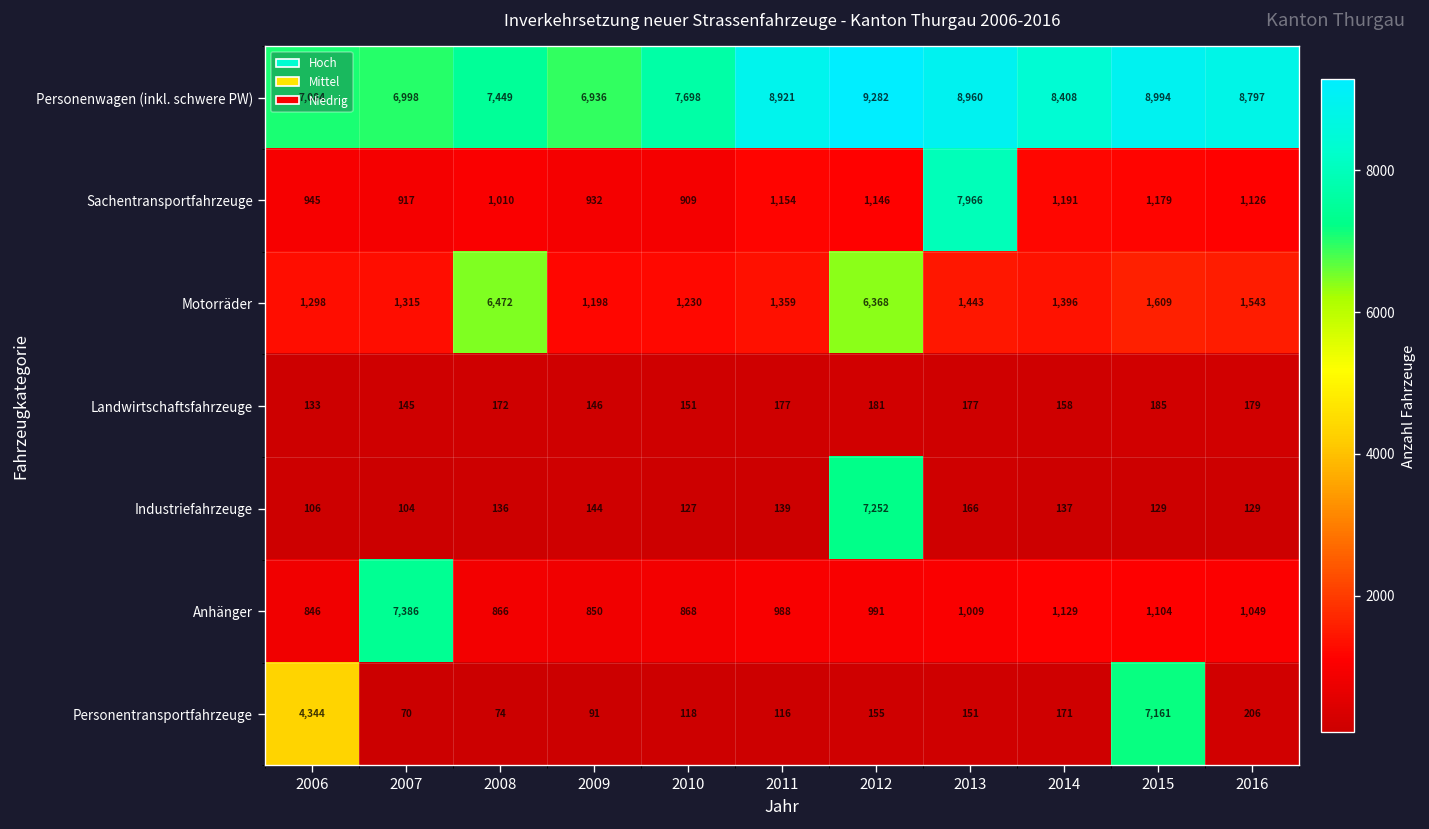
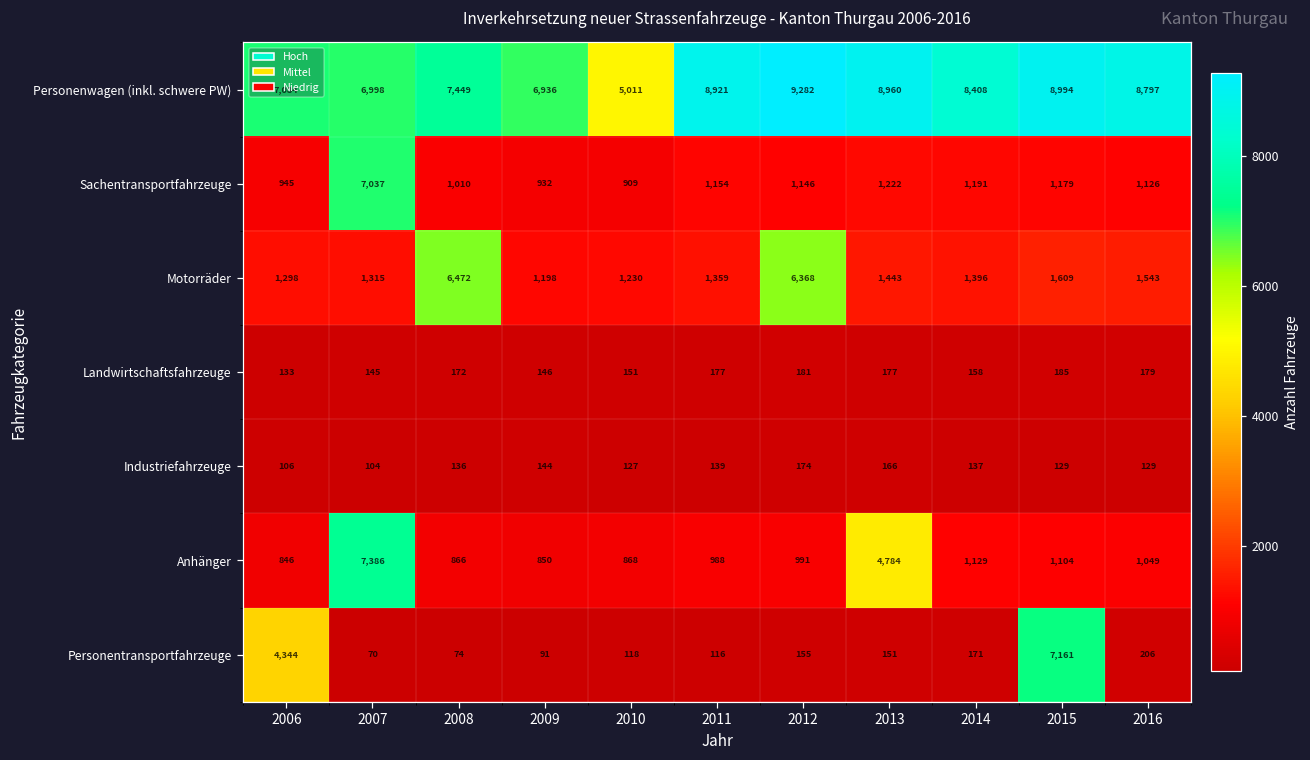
  {
    "Personenwagen (inkl. schwere PW)": {
      "2007": "6,998",
      "2008": "7,449",
      "2009": "6,936",
-     "2010": "7,698",
+     "2010": "5,011",
      "2011": "8,921",
      "2012": "9,282",
      "2013": "8,960",
      "2014": "8,408",
      "2015": "8,994",
      "2016": "8,797"
    },
    "Sachentransportfahrzeuge": {
      "2006": "945",
-     "2007": "917",
+     "2007": "7,037",
      "2008": "1,010",
      "2009": "932",
      "2010": "909",
      "2011": "1,154",
      "2012": "1,146",
-     "2013": "7,966",
+     "2013": "1,222",
      "2014": "1,191",
      "2015": "1,179",
      "2016": "1,126"
    },
    "Motorräder": {
      "2006": "1,298",
      "2007": "1,315",
      "2008": "6,472",
      "2009": "1,198",
      "2010": "1,230",
      "2011": "1,359",
      "2012": "6,368",
      "2013": "1,443",
      "2014": "1,396",
      "2015": "1,609",
      "2016": "1,543"
    },
    "Landwirtschaftsfahrzeuge": {
      "2006": "133",
      "2007": "145",
      "2008": "172",
      "2009": "146",
      "2010": "151",
      "2011": "177",
      "2012": "181",
      "2013": "177",
      "2014": "158",
      "2015": "185",
      "2016": "179"
    },
    "Industriefahrzeuge": {
      "2006": "106",
      "2007": "104",
      "2008": "136",
      "2009": "144",
      "2010": "127",
      "2011": "139",
-     "2012": "7,252",
+     "2012": "174",
      "2013": "166",
      "2014": "137",
      "2015": "129",
      "2016": "129"
    },
    "Anhänger": {
      "2006": "846",
      "2007": "7,386",
      "2008": "866",
      "2009": "850",
      "2010": "868",
      "2011": "988",
      "2012": "991",
-     "2013": "1,009",
+     "2013": "4,784",
      "2014": "1,129",
      "2015": "1,104",
      "2016": "1,049"
    },
    "Personentransportfahrzeuge": {
      "2006": "4,344",
      "2007": "70",
      "2008": "74",
      "2009": "91",
      "2010": "118",
      "2011": "116",
      "2012": "155",
      "2013": "151",
      "2014": "171",
      "2015": "7,161",
      "2016": "206"
    }
  }
